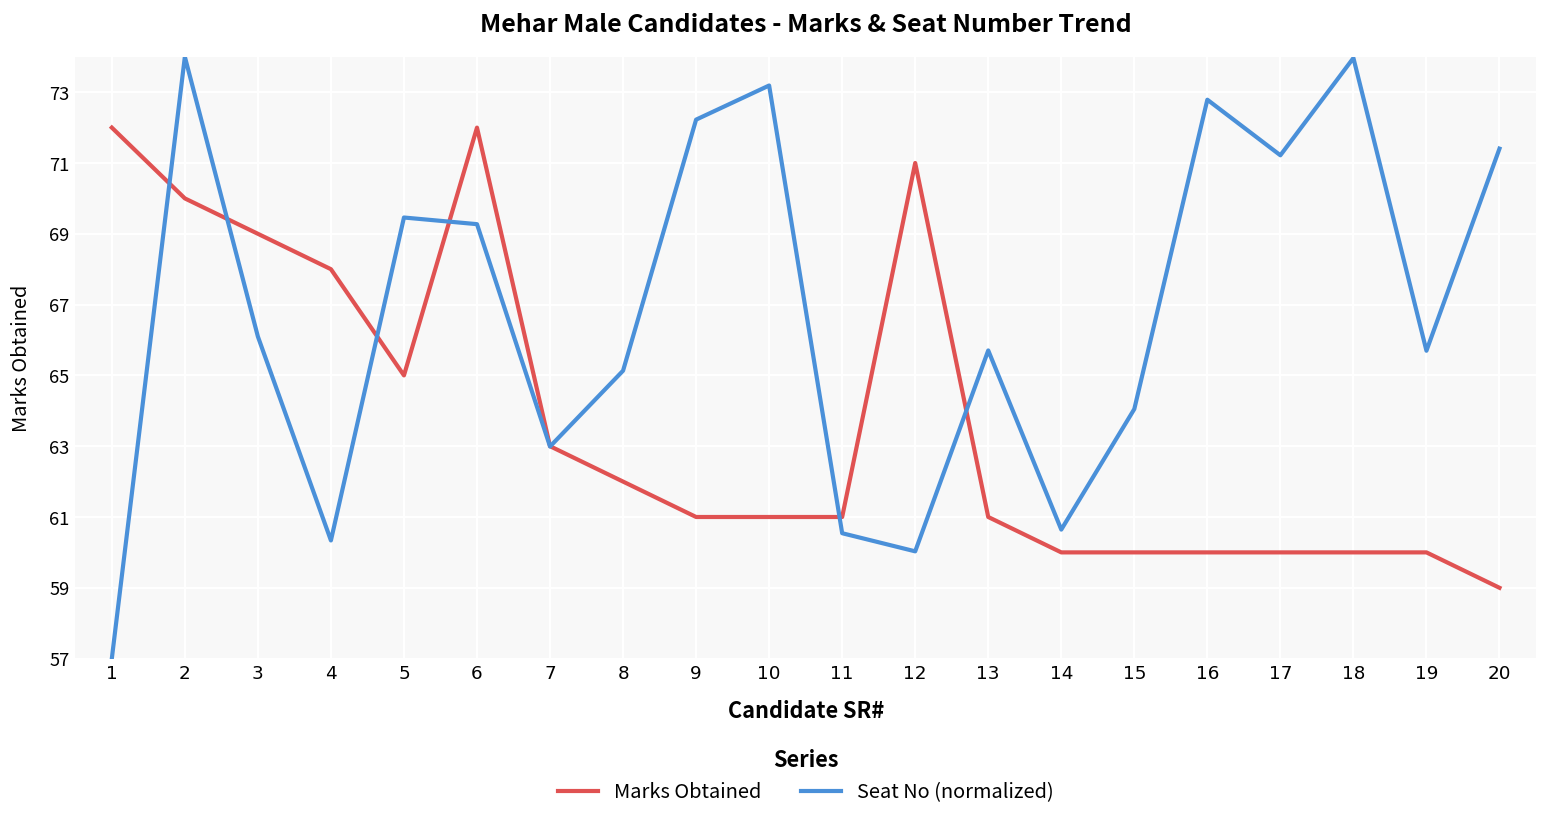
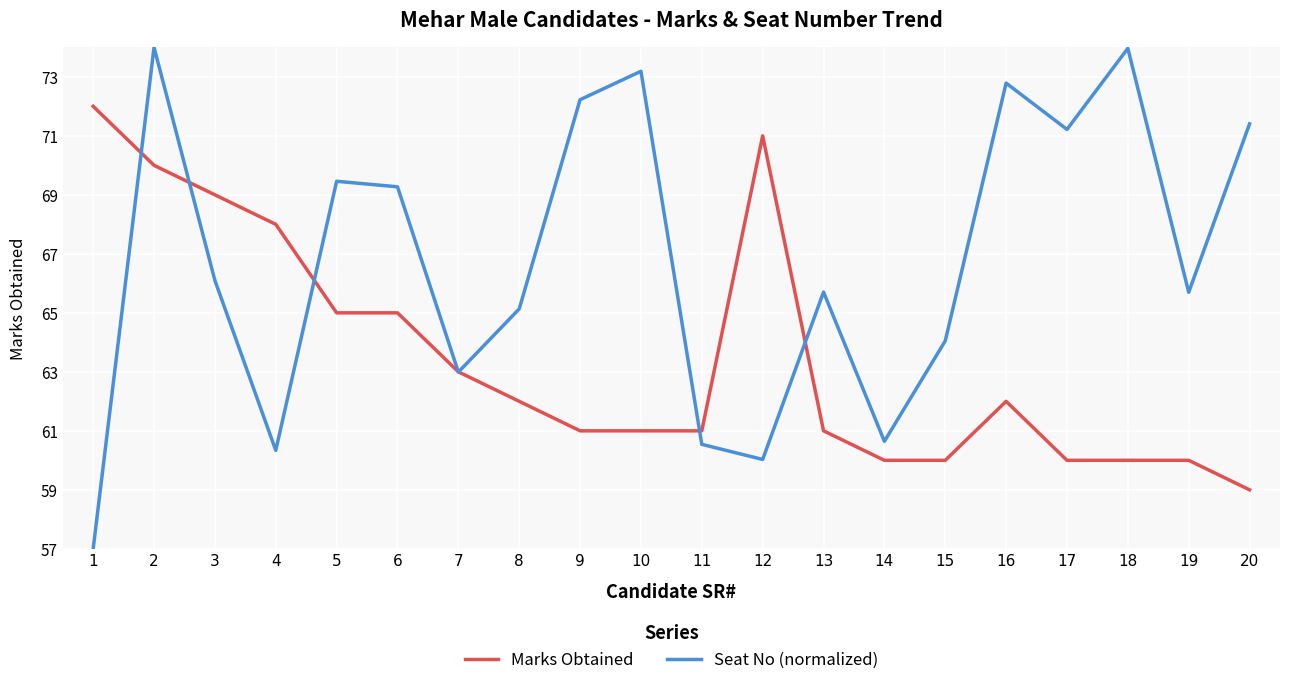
  {
    "Marks Obtained": {
      "1": 72,
      "2": 70,
      "3": 69,
      "4": 68,
      "5": 65,
-     "6": 72,
+     "6": 65,
      "8": 62,
      "9": 61,
      "10": 61,
      "11": 61,
      "12": 71,
      "13": 61,
      "14": 60,
      "15": 60,
-     "16": 60,
+     "16": 62,
      "17": 60,
      "18": 60,
      "19": 60,
      "20": 59
    },
    "Seat No (normalized)": {
      "1": 57,
      "2": 74,
      "3": 66.1,
      "4": 60.3,
      "5": 69.5,
      "6": 69.3,
      "8": 65.1,
      "9": 72.2,
      "10": 73.2,
      "11": 60.5,
      "12": 60,
      "13": 65.7,
      "14": 60.6,
      "15": 64,
      "16": 72.8,
      "17": 71.2,
      "18": 74,
      "19": 65.7,
      "20": 71.4
    }
  }
